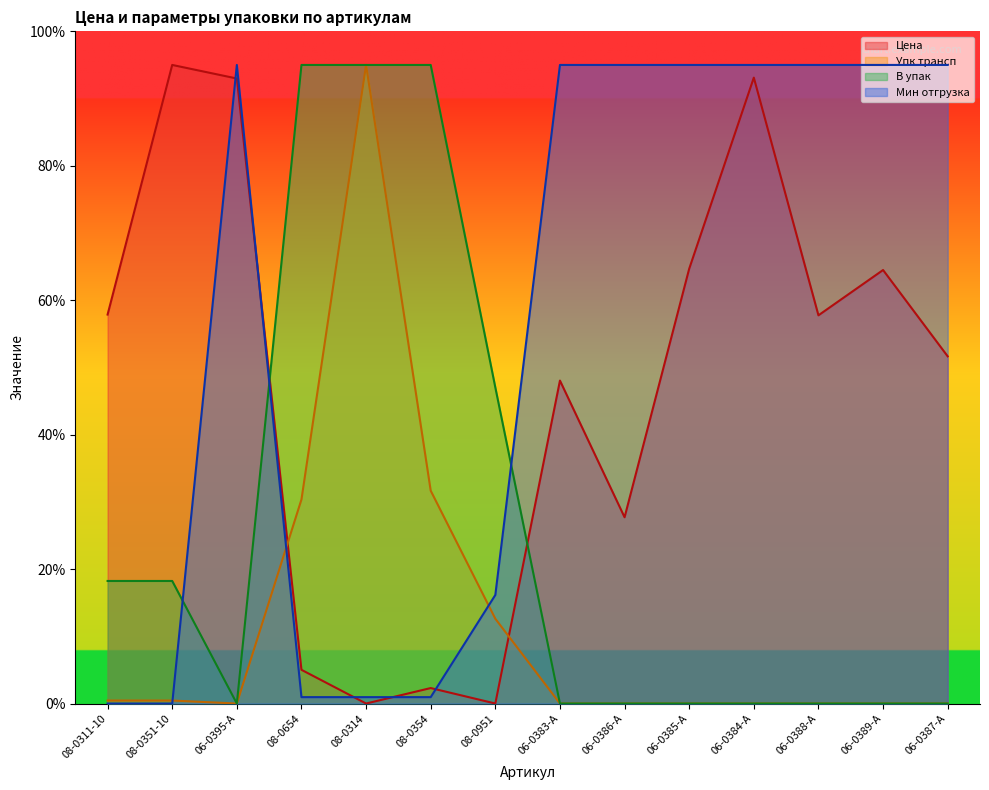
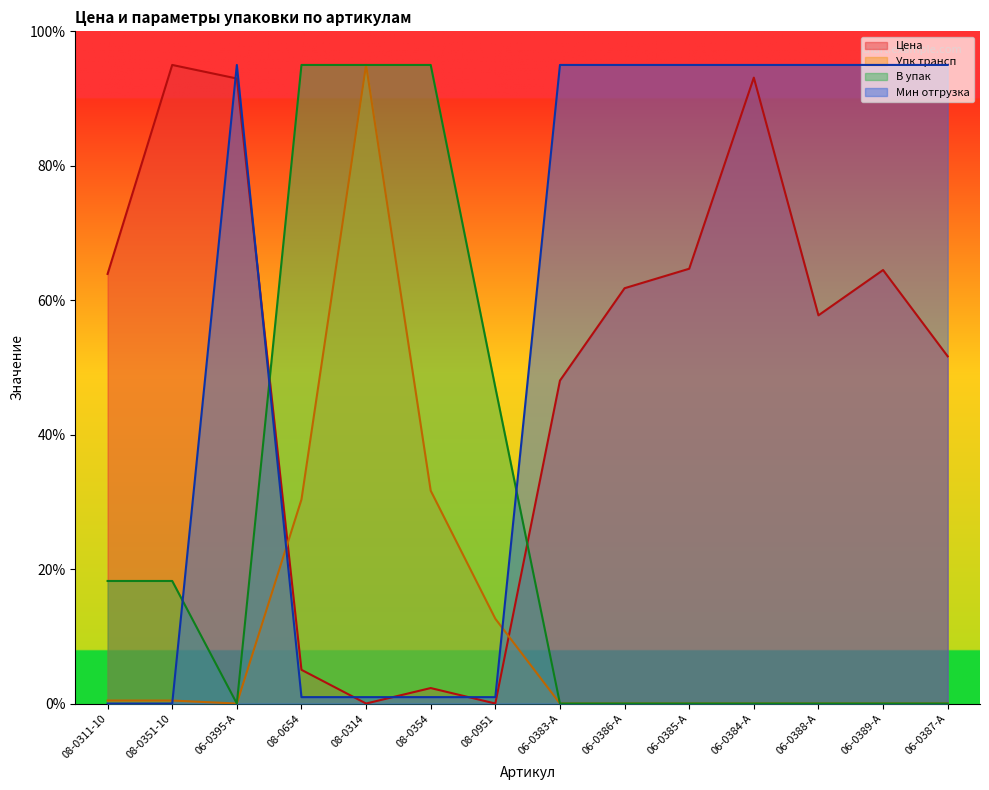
  {
    "Цена": {
-     "08-0311-10": "58%",
+     "08-0311-10": "64%",
      "08-0351-10": "95%",
      "06-0395-A": "93%",
      "08-0654": "5%",
      "08-0314": "0%",
      "08-0354": "2%",
      "08-0951": "0%",
      "06-0383-A": "48%",
-     "06-0386-A": "28%",
+     "06-0386-A": "62%",
      "06-0385-A": "65%",
      "06-0384-A": "93%",
      "06-0388-A": "58%",
      "06-0389-A": "64%",
      "06-0387-A": "52%"
    },
    "Упк трансп": {
      "08-0311-10": "0%",
      "08-0351-10": "0%",
      "08-0654": "30%",
      "08-0354": "32%",
      "08-0951": "13%"
    },
    "В упак": {
      "08-0311-10": "18%",
      "08-0351-10": "18%",
      "08-0654": "95%",
      "08-0354": "95%",
      "08-0951": "47%"
    },
    "Мин отгрузка": {
      "08-0311-10": "0%",
      "08-0351-10": "0%",
      "06-0395-A": "95%",
      "08-0654": "1%",
      "08-0314": "1%",
      "08-0354": "1%",
-     "08-0951": "16%",
+     "08-0951": "1%",
      "06-0383-A": "95%",
      "06-0386-A": "95%",
      "06-0385-A": "95%",
      "06-0384-A": "95%",
      "06-0388-A": "95%"
    }
  }
